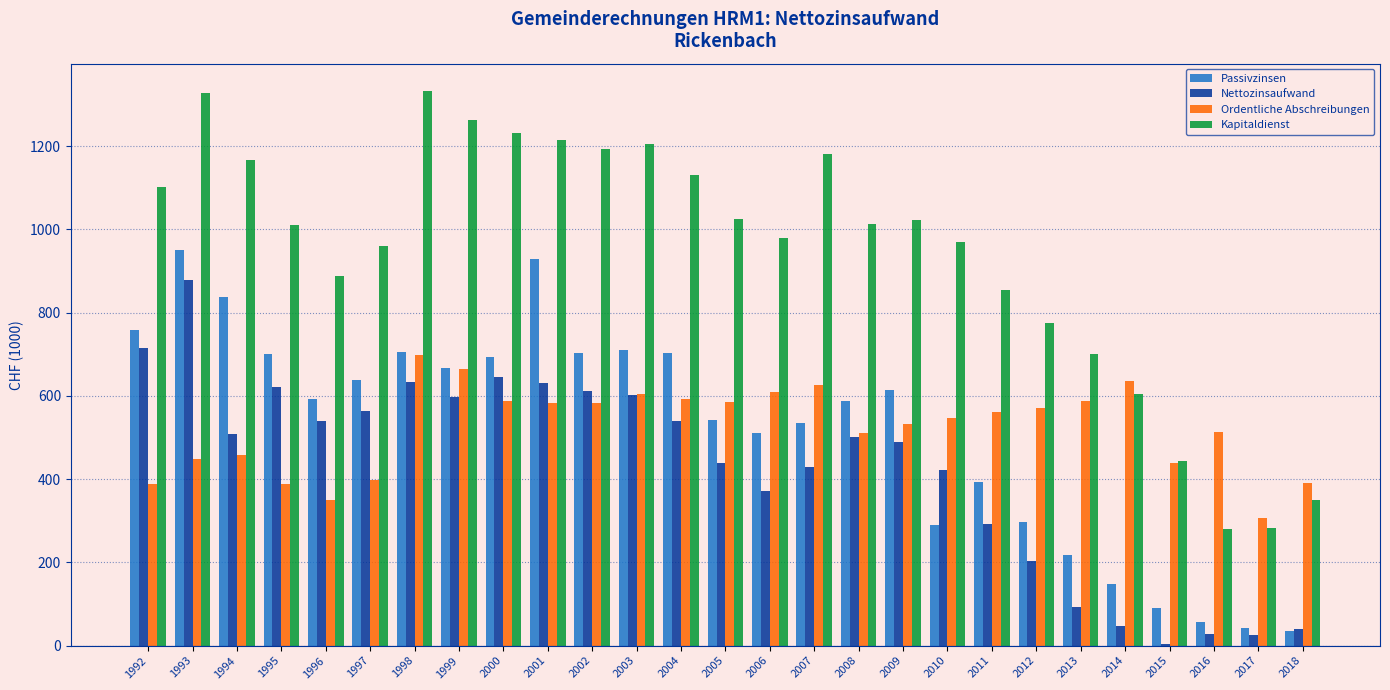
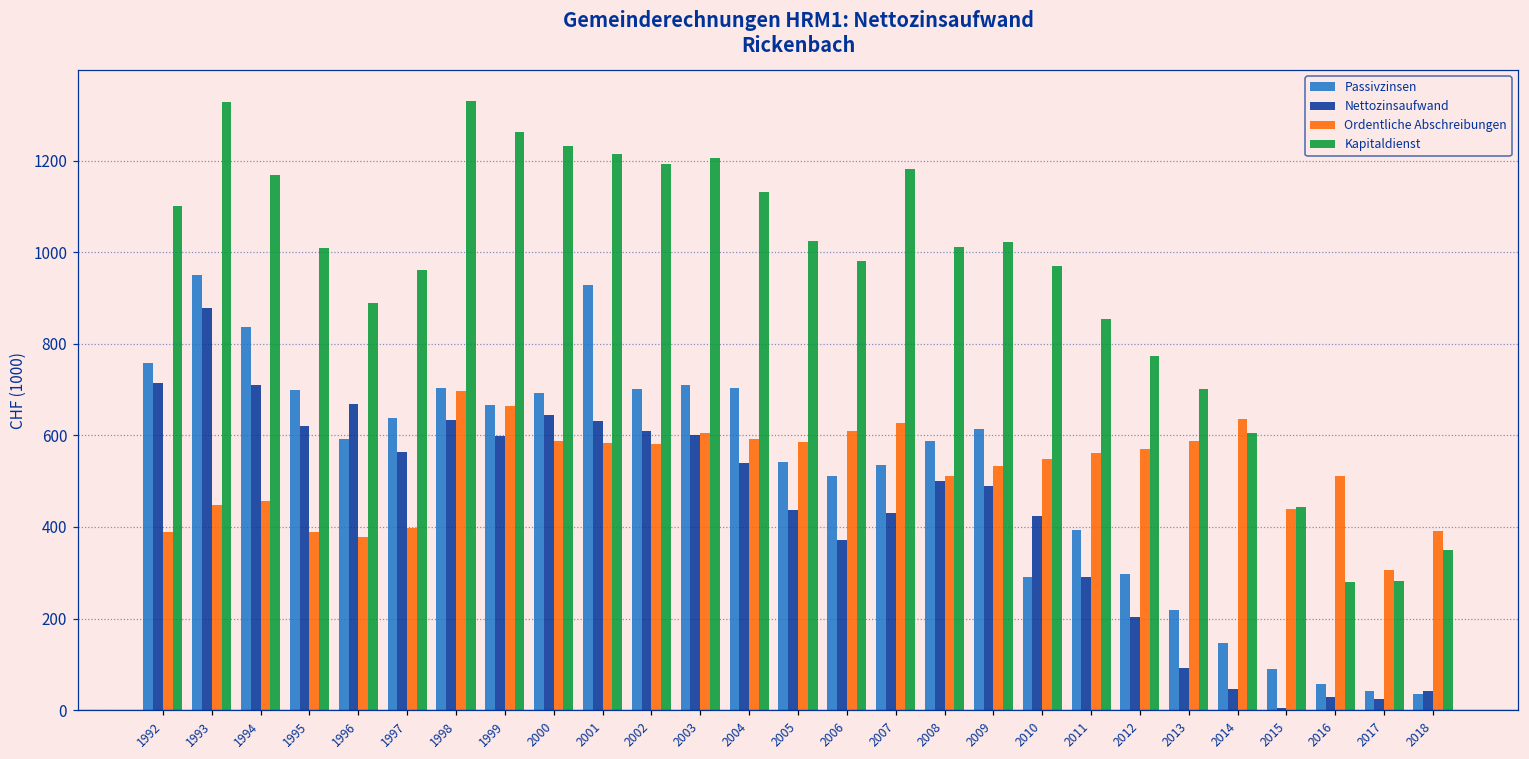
  {
    "Passivzinsen": {
      "1992": 760,
      "1993": 950,
      "1994": 840,
      "1995": 700,
      "1996": 590,
      "1997": 640,
      "1998": 700,
      "1999": 670,
      "2000": 690,
      "2001": 930,
      "2002": 700,
      "2003": 710,
      "2004": 700,
      "2005": 540,
      "2006": 510,
      "2007": 540,
      "2008": 590,
      "2009": 610,
      "2010": 290,
      "2011": 390,
      "2012": 300,
      "2013": 220,
      "2014": 150,
      "2015": 90,
      "2016": 60,
      "2017": 40,
      "2018": 30
    },
    "Nettozinsaufwand": {
      "1992": 710,
      "1993": 880,
-     "1994": 510,
+     "1994": 710,
      "1995": 620,
-     "1996": 540,
+     "1996": 670,
      "1997": 560,
      "1998": 630,
      "1999": 600,
      "2000": 650,
      "2001": 630,
      "2002": 610,
      "2003": 600,
      "2004": 540,
      "2005": 440,
      "2006": 370,
      "2007": 430,
      "2008": 500,
      "2009": 490,
      "2010": 420,
      "2011": 290,
      "2012": 200,
      "2013": 90,
      "2014": 50,
      "2016": 30,
      "2017": 30,
      "2018": 40
    },
    "Ordentliche Abschreibungen": {
      "1992": 390,
      "1993": 450,
      "1994": 460,
      "1995": 390,
-     "1996": 350,
+     "1996": 380,
      "1997": 400,
      "1998": 700,
      "1999": 660,
      "2000": 590,
      "2001": 580,
      "2002": 580,
      "2003": 600,
      "2004": 590,
      "2005": 590,
      "2006": 610,
      "2007": 630,
      "2008": 510,
      "2009": 530,
      "2010": 550,
      "2011": 560,
      "2012": 570,
      "2013": 590,
      "2014": 640,
      "2015": 440,
      "2016": 510,
      "2017": 310,
      "2018": 390
    },
    "Kapitaldienst": {
      "1992": 1100,
      "1993": 1330,
      "1994": 1170,
      "1995": 1010,
      "1996": 890,
      "1997": 960,
      "1998": 1330,
      "1999": 1260,
      "2000": 1230,
      "2001": 1210,
      "2002": 1190,
      "2003": 1210,
      "2004": 1130,
      "2005": 1020,
      "2006": 980,
      "2007": 1180,
      "2008": 1010,
      "2009": 1020,
      "2010": 970,
      "2011": 850,
      "2012": 770,
      "2013": 700,
      "2014": 610,
      "2015": 440,
      "2016": 280,
      "2017": 280,
      "2018": 350
    }
  }
